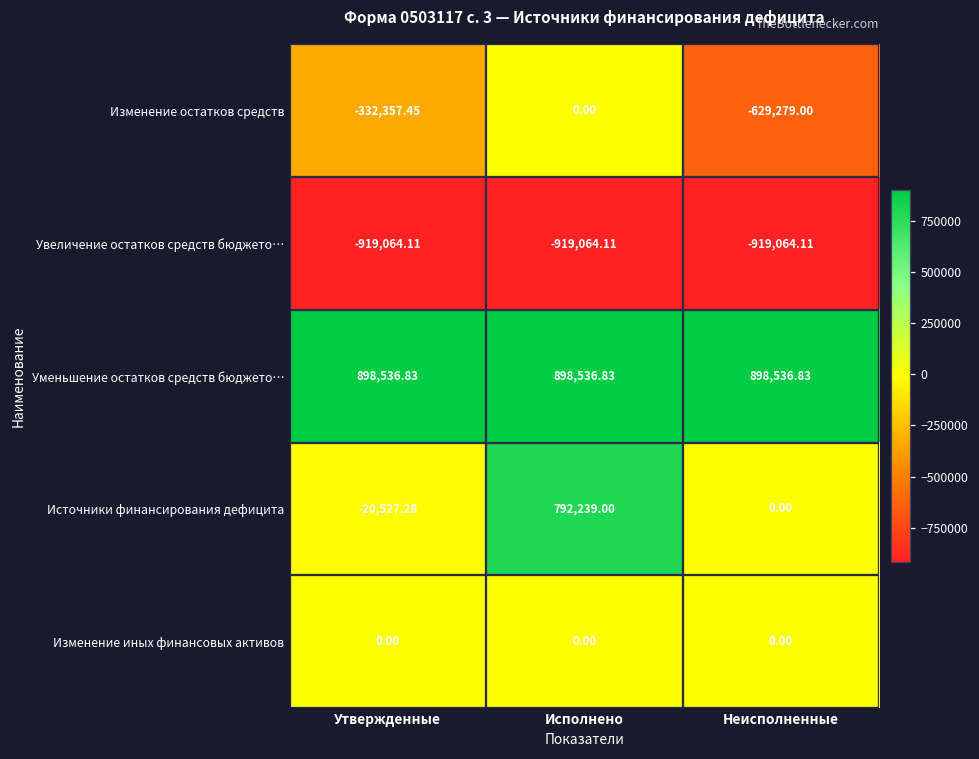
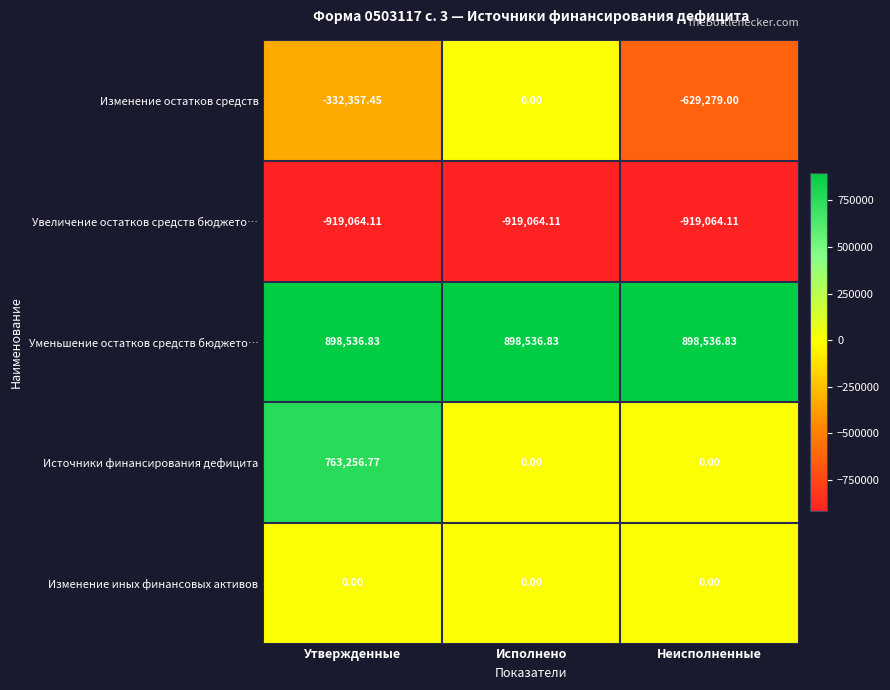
  {
    "Источники финансирования дефицита": {
-     "Утвержденные": "-20,527.28",
-     "Исполнено": "792,239.00"
+     "Утвержденные": "763,256.77",
+     "Исполнено": "0.00"
    }
  }
